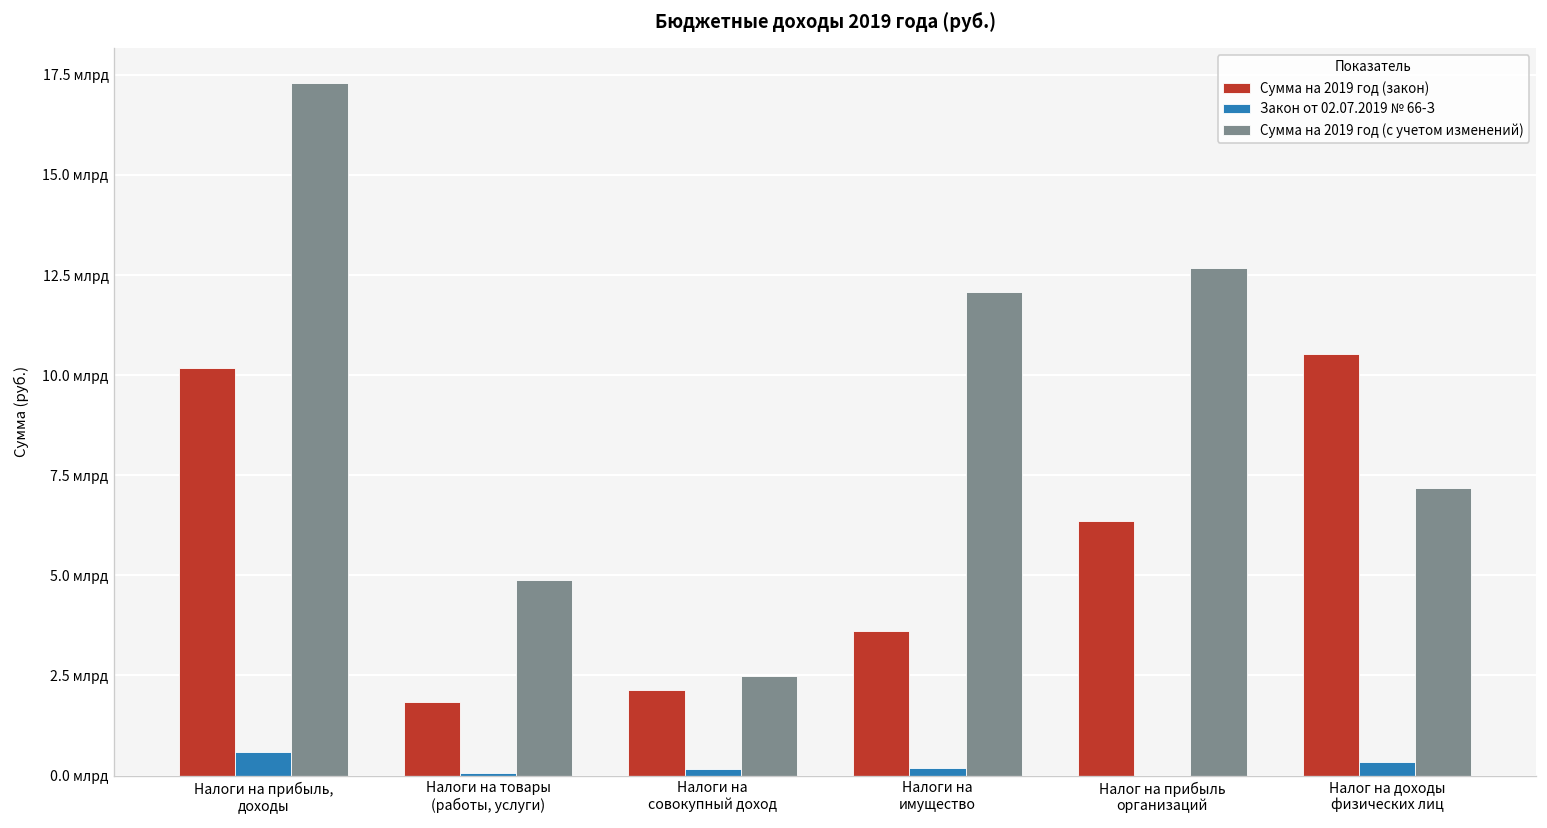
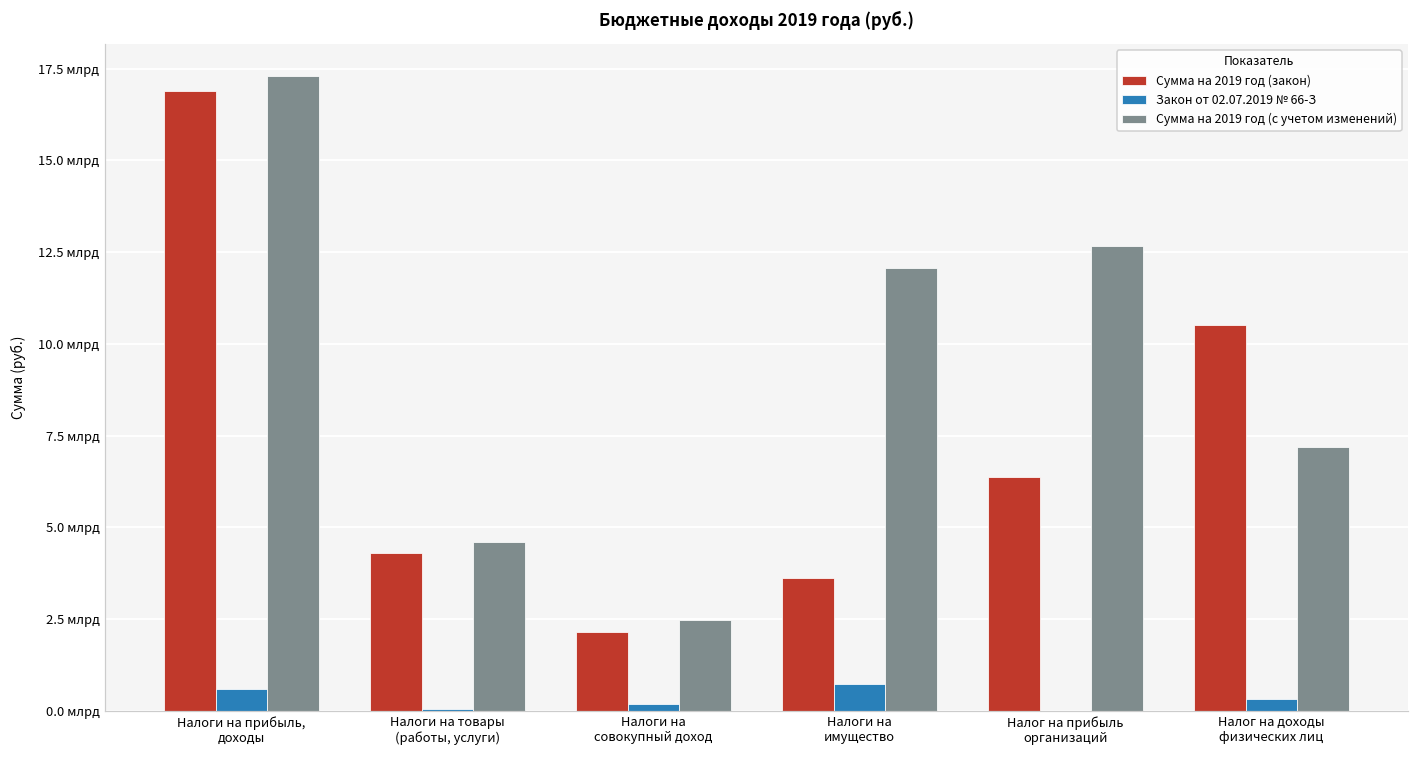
  {
    "Сумма на 2019 год (закон)": {
-     "Налоги на прибыль, доходы": "10.2 млрд",
-     "Налоги на товары (работы, услуги)": "1.8 млрд",
+     "Налоги на прибыль, доходы": "16.9 млрд",
+     "Налоги на товары (работы, услуги)": "4.3 млрд",
      "Налоги на совокупный доход": "2.1 млрд",
      "Налоги на имущество": "3.6 млрд",
      "Налог на прибыль организаций": "6.4 млрд",
      "Налог на доходы физических лиц": "10.5 млрд"
    },
    "Закон от 02.07.2019 № 66-З": {
      "Налоги на прибыль, доходы": "0.6 млрд",
      "Налоги на совокупный доход": "0.2 млрд",
-     "Налоги на имущество": "0.2 млрд",
+     "Налоги на имущество": "0.7 млрд",
      "Налог на прибыль организаций": "0.0 млрд",
      "Налог на доходы физических лиц": "0.3 млрд"
    },
    "Сумма на 2019 год (с учетом изменений)": {
      "Налоги на прибыль, доходы": "17.3 млрд",
-     "Налоги на товары (работы, услуги)": "4.9 млрд",
+     "Налоги на товары (работы, услуги)": "4.6 млрд",
      "Налоги на совокупный доход": "2.5 млрд",
      "Налоги на имущество": "12.1 млрд",
      "Налог на прибыль организаций": "12.7 млрд",
      "Налог на доходы физических лиц": "7.2 млрд"
    }
  }
